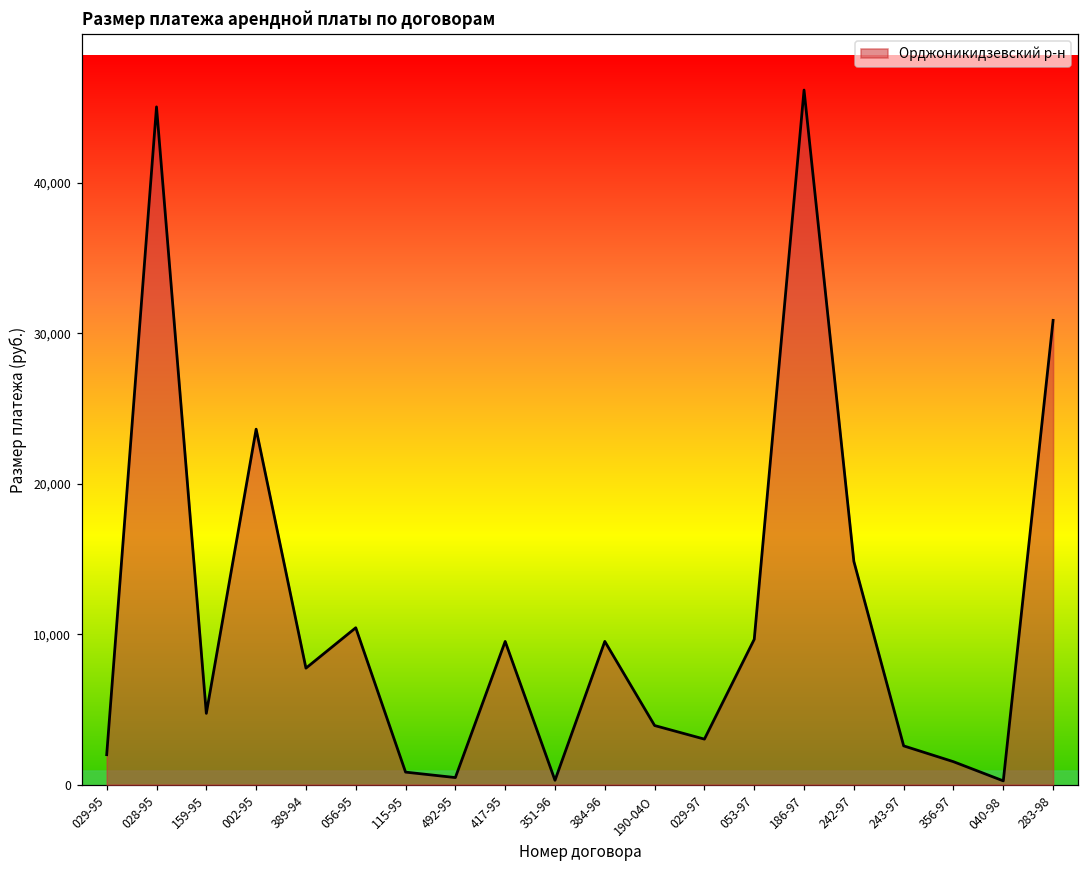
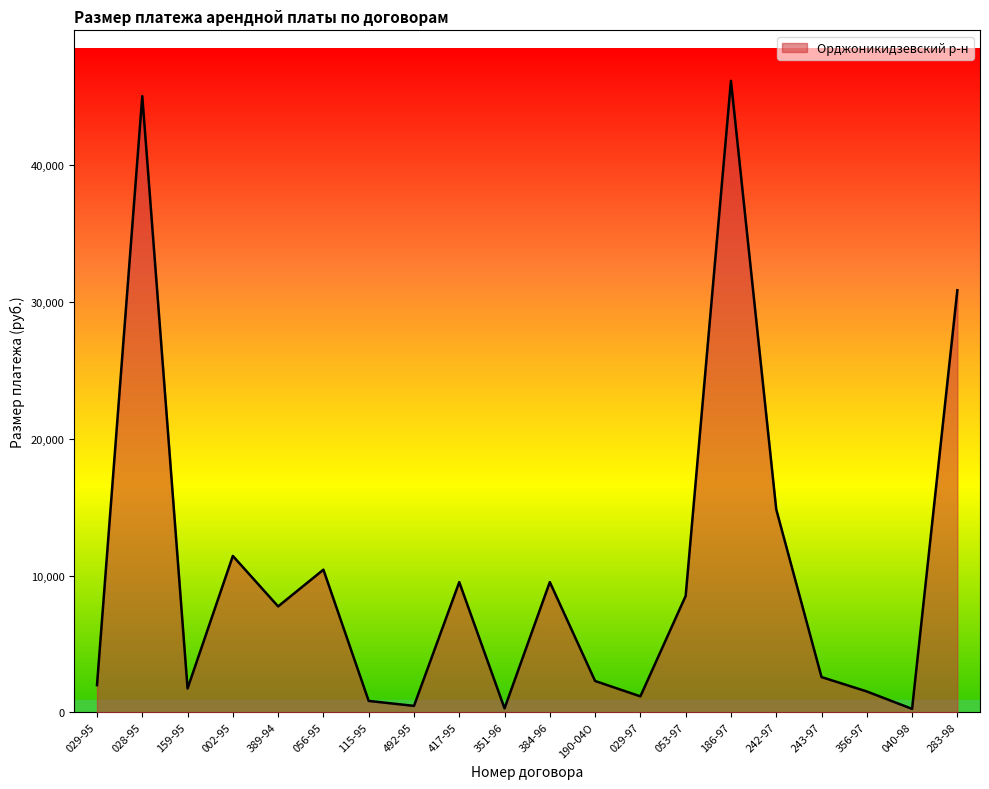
  {
    "029-95": "2,000",
    "028-95": "45,100",
-   "159-95": "4,700",
-   "002-95": "23,600",
+   "159-95": "1,700",
+   "002-95": "11,400",
    "389-94": "7,700",
    "056-95": "10,400",
    "417-95": "9,500",
    "384-96": "9,500",
-   "190-04О": "3,900",
-   "029-97": "3,000",
-   "053-97": "9,700",
+   "190-04О": "2,300",
+   "029-97": "1,200",
+   "053-97": "8,500",
    "186-97": "46,200",
    "242-97": "14,800",
    "243-97": "2,600",
    "356-97": "1,500",
    "283-98": "30,900"
  }
